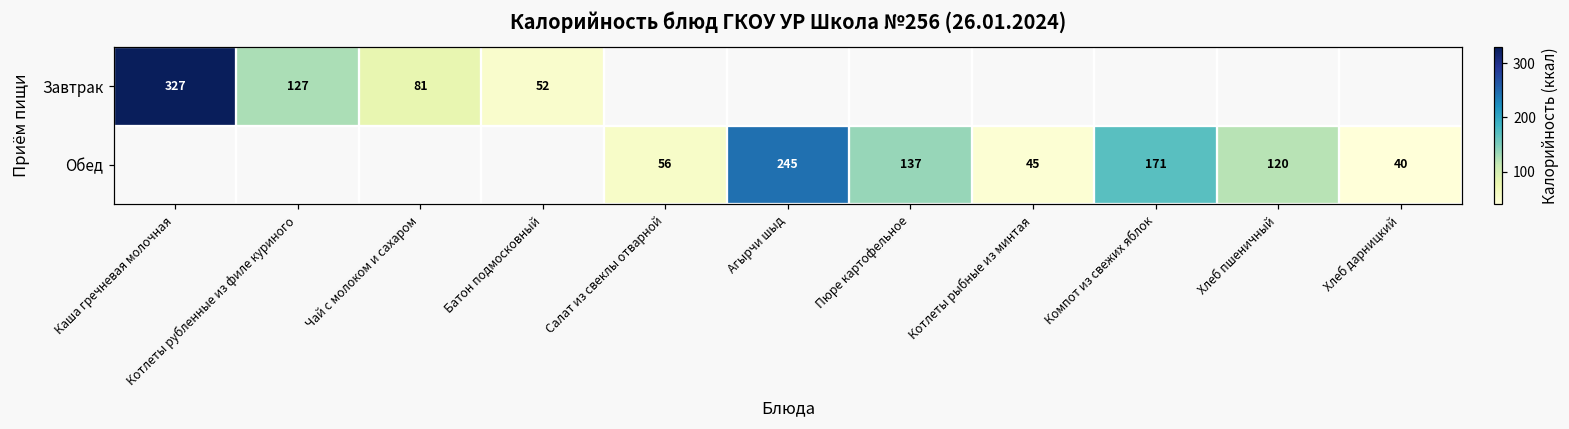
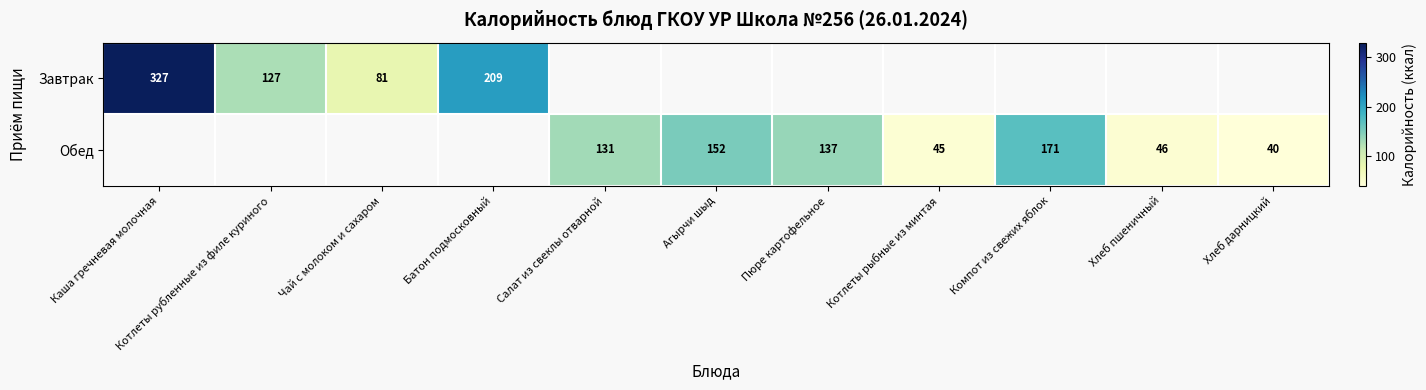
  {
    "Завтрак": {
      "Каша гречневая молочная": 327,
      "Котлеты рубленные из филе куриного": 127,
      "Чай с молоком и сахаром": 81,
-     "Батон подмосковный": 52
+     "Батон подмосковный": 209
    },
    "Обед": {
-     "Салат из свеклы отварной": 56,
-     "Агырчи шыд": 245,
+     "Салат из свеклы отварной": 131,
+     "Агырчи шыд": 152,
      "Пюре картофельное": 137,
      "Котлеты рыбные из минтая": 45,
      "Компот из свежих яблок": 171,
-     "Хлеб пшеничный": 120,
+     "Хлеб пшеничный": 46,
      "Хлеб дарницкий": 40
    }
  }
